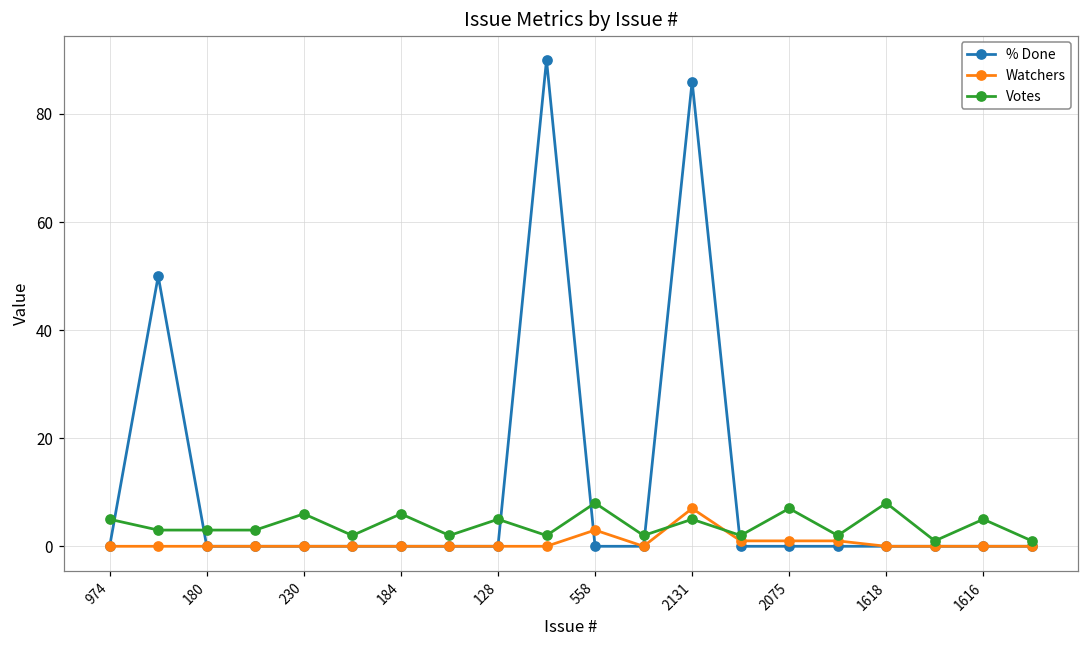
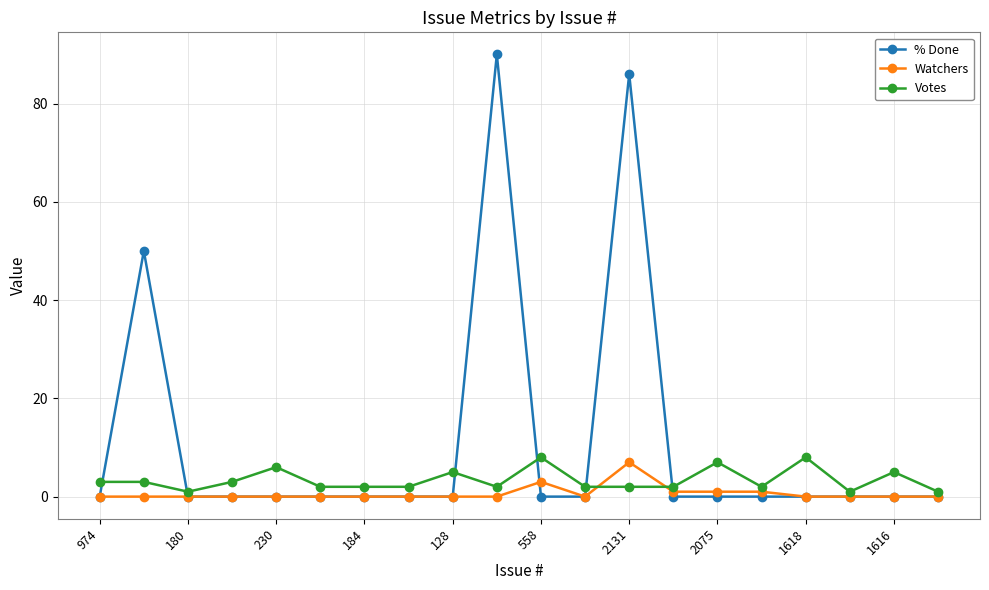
  {
    "% Done": {
      "558": 0,
      "2131": 86,
      "2075": 0
    },
    "Watchers": {
      "558": 3,
      "2131": 7,
      "2075": 1
    },
    "Votes": {
-     "974": 5,
-     "180": 3,
+     "974": 3,
+     "180": 1,
      "230": 6,
-     "184": 6,
+     "184": 2,
      "128": 5,
      "558": 8,
-     "2131": 5,
+     "2131": 2,
      "2075": 7,
      "1618": 8,
      "1616": 5
    }
  }
